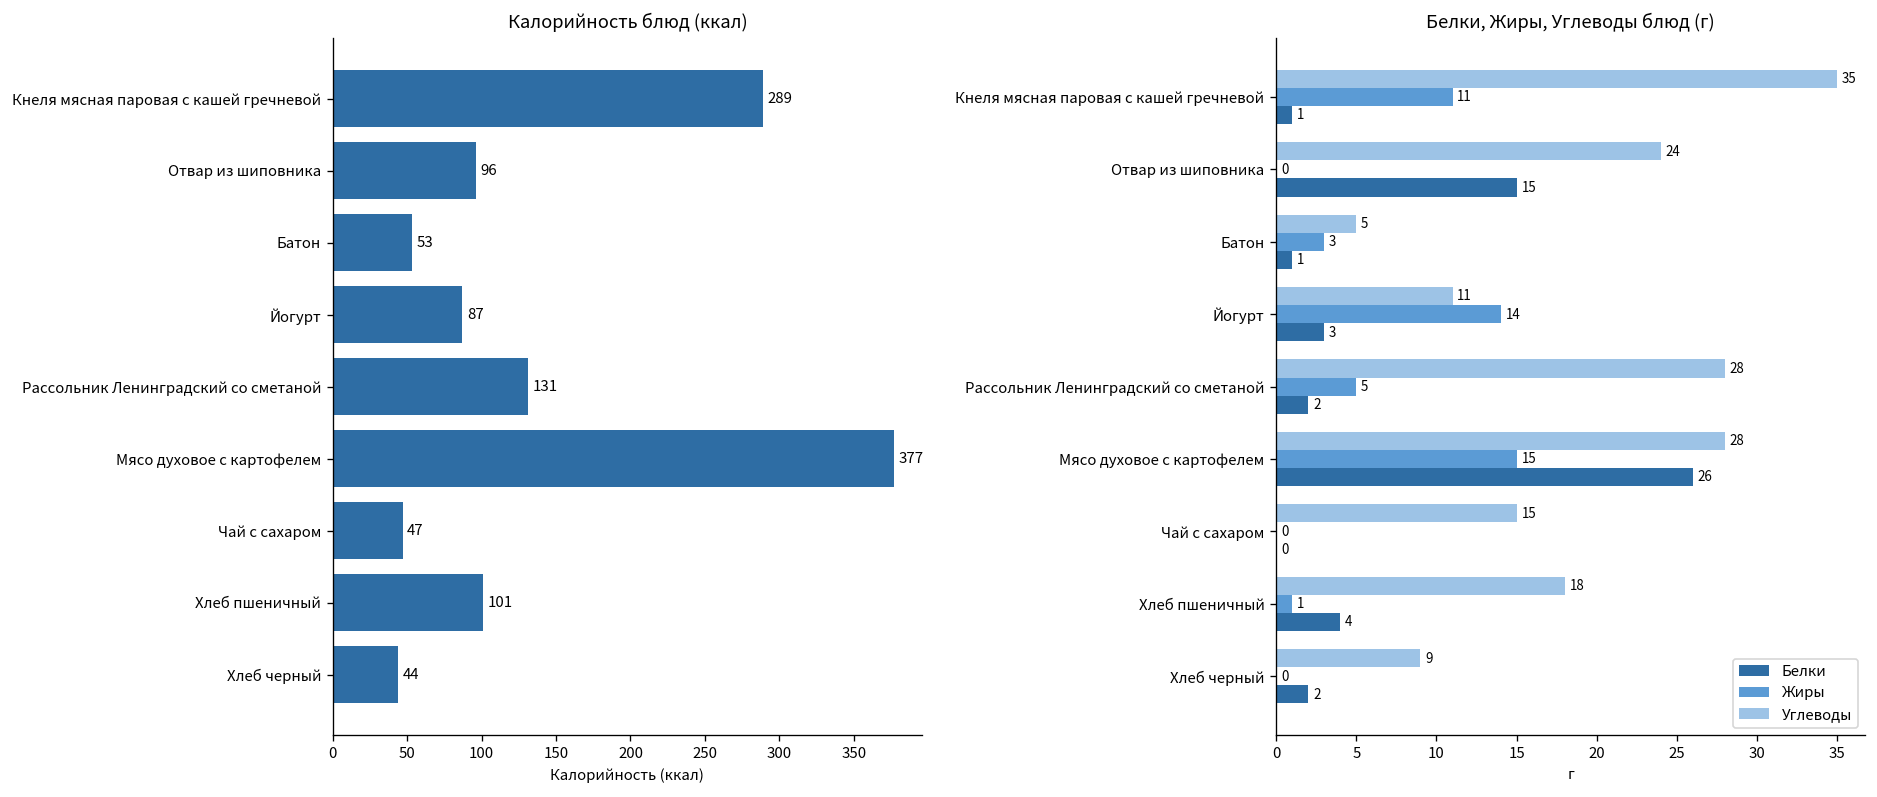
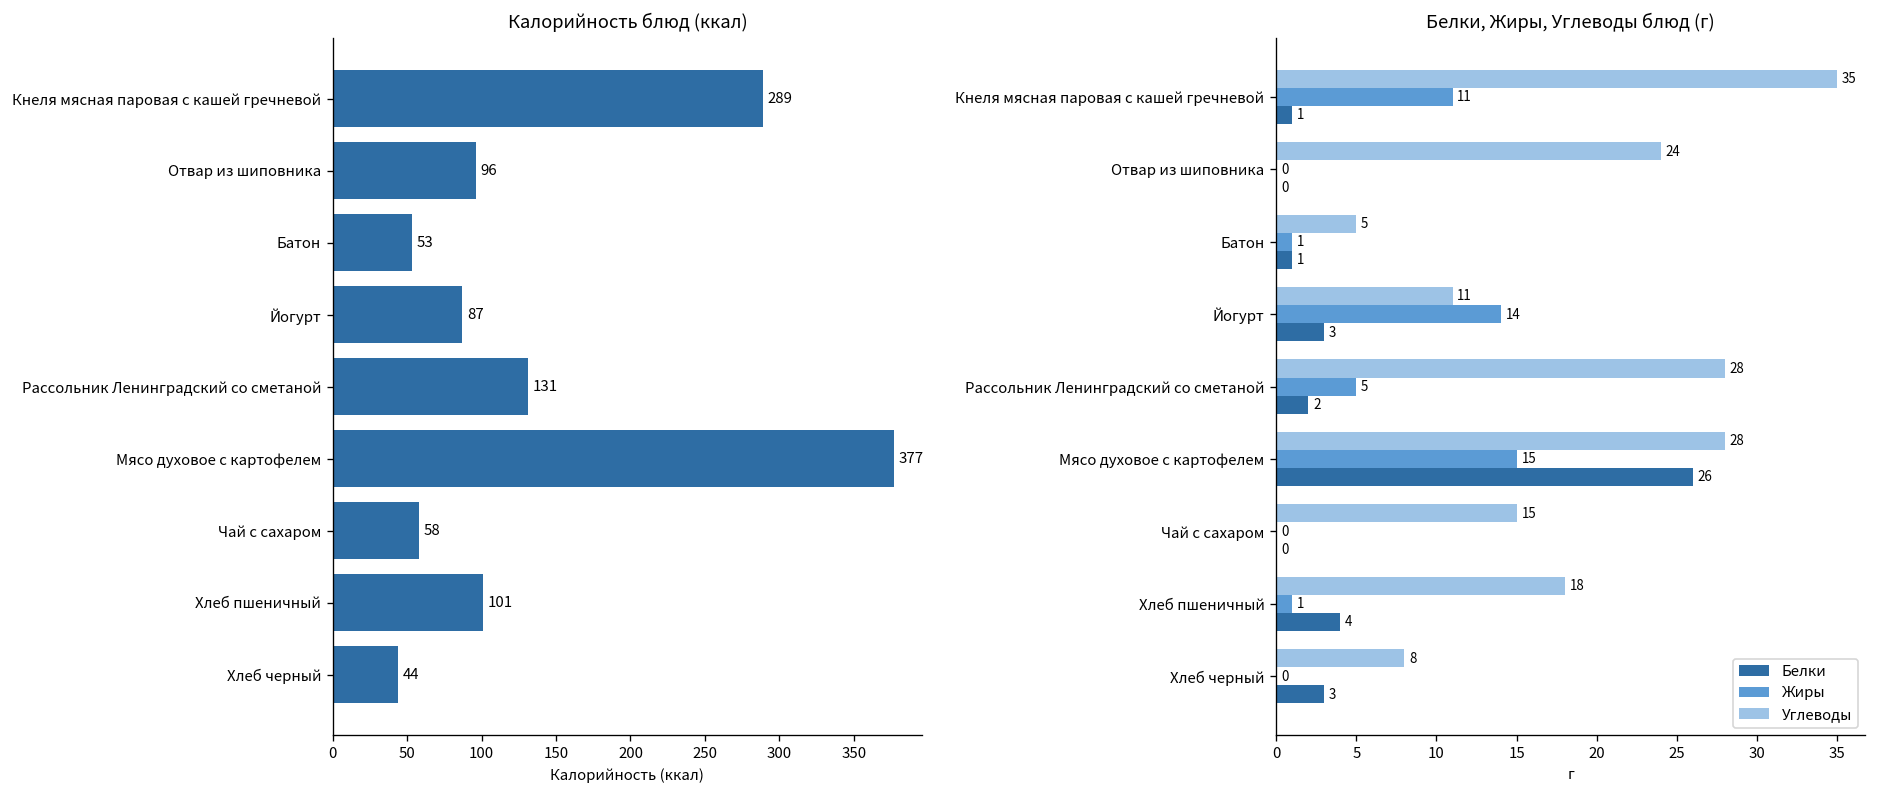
  {
    "Калорийность блюд (ккал)": {
      "Кнеля мясная паровая с кашей гречневой": 289,
      "Отвар из шиповника": 96,
      "Батон": 53,
      "Йогурт": 87,
      "Рассольник Ленинградский со сметаной": 131,
      "Мясо духовое с картофелем": 377,
-     "Чай с сахаром": 47,
+     "Чай с сахаром": 58,
      "Хлеб пшеничный": 101,
      "Хлеб черный": 44
    },
    "Белки, Жиры, Углеводы блюд (г)": {
      "Белки": {
        "Кнеля мясная паровая с кашей гречневой": 1,
-       "Отвар из шиповника": 15,
+       "Отвар из шиповника": 0,
        "Батон": 1,
        "Йогурт": 3,
        "Рассольник Ленинградский со сметаной": 2,
        "Мясо духовое с картофелем": 26,
        "Чай с сахаром": 0,
        "Хлеб пшеничный": 4,
-       "Хлеб черный": 2
+       "Хлеб черный": 3
      },
      "Жиры": {
        "Кнеля мясная паровая с кашей гречневой": 11,
        "Отвар из шиповника": 0,
-       "Батон": 3,
+       "Батон": 1,
        "Йогурт": 14,
        "Рассольник Ленинградский со сметаной": 5,
        "Мясо духовое с картофелем": 15,
        "Чай с сахаром": 0,
        "Хлеб пшеничный": 1,
        "Хлеб черный": 0
      },
      "Углеводы": {
        "Кнеля мясная паровая с кашей гречневой": 35,
        "Отвар из шиповника": 24,
        "Батон": 5,
        "Йогурт": 11,
        "Рассольник Ленинградский со сметаной": 28,
        "Мясо духовое с картофелем": 28,
        "Чай с сахаром": 15,
        "Хлеб пшеничный": 18,
-       "Хлеб черный": 9
+       "Хлеб черный": 8
      }
    }
  }
